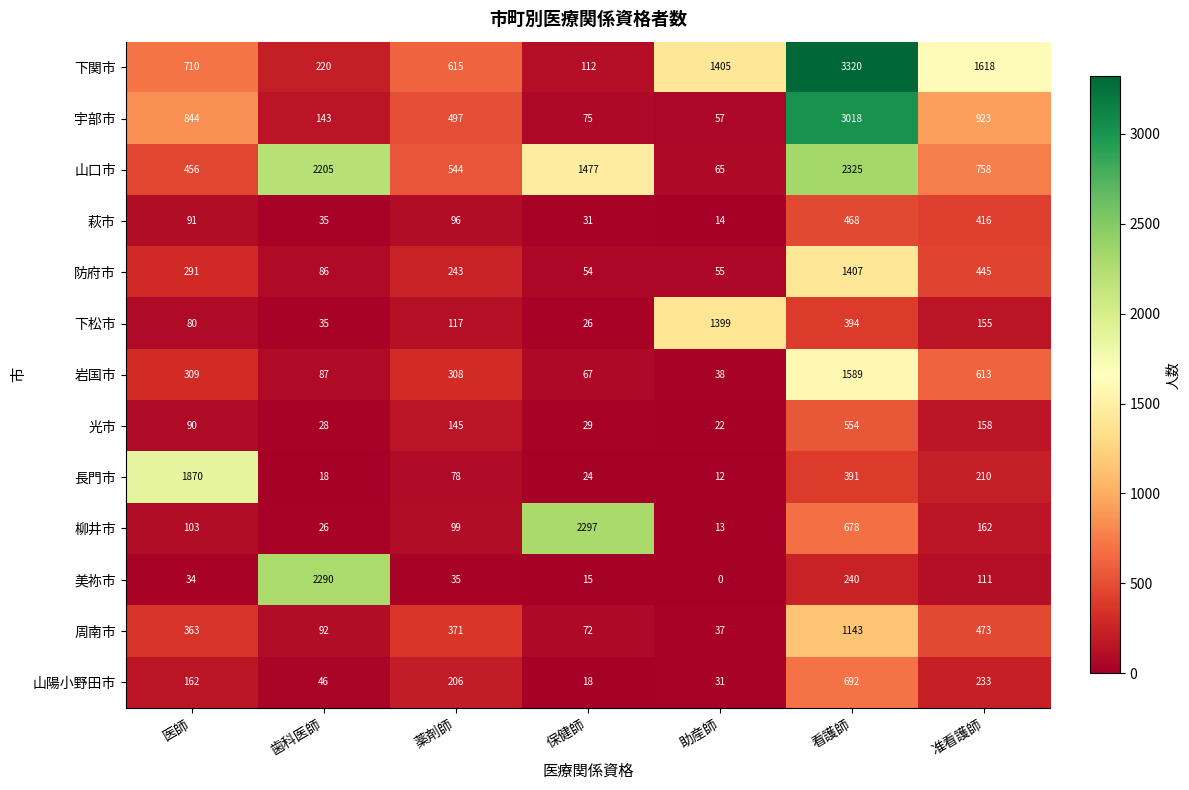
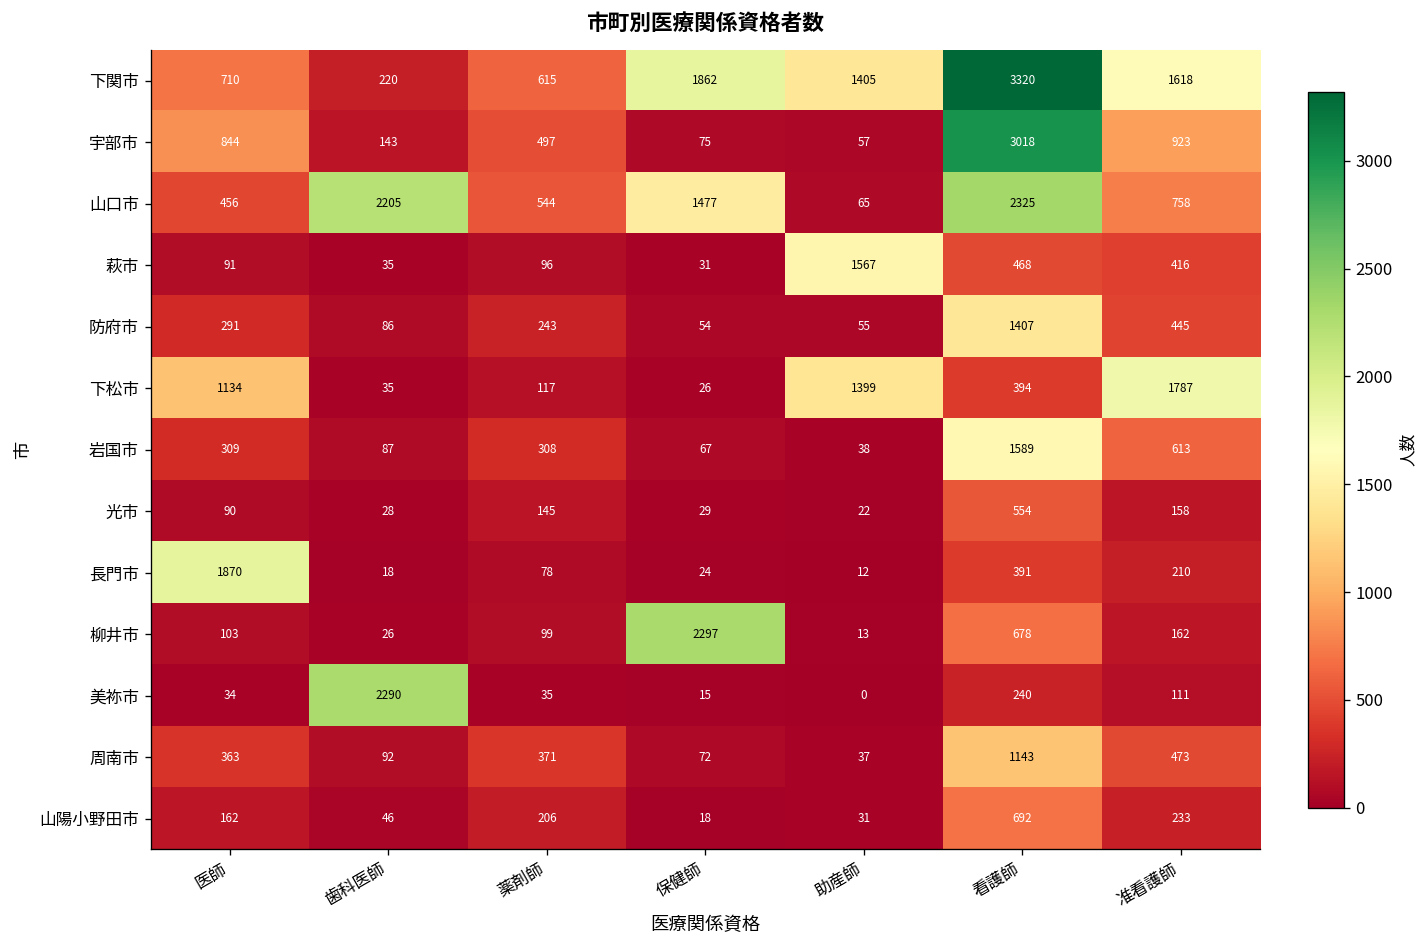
  {
    "下関市": {
      "医師": 710,
      "歯科医師": 220,
      "薬剤師": 615,
-     "保健師": 112,
+     "保健師": 1862,
      "助産師": 1405,
      "看護師": 3320,
      "准看護師": 1618
    },
    "宇部市": {
      "医師": 844,
      "歯科医師": 143,
      "薬剤師": 497,
      "保健師": 75,
      "助産師": 57,
      "看護師": 3018,
      "准看護師": 923
    },
    "山口市": {
      "医師": 456,
      "歯科医師": 2205,
      "薬剤師": 544,
      "保健師": 1477,
      "助産師": 65,
      "看護師": 2325,
      "准看護師": 758
    },
    "萩市": {
      "医師": 91,
      "歯科医師": 35,
      "薬剤師": 96,
      "保健師": 31,
-     "助産師": 14,
+     "助産師": 1567,
      "看護師": 468,
      "准看護師": 416
    },
    "防府市": {
      "医師": 291,
      "歯科医師": 86,
      "薬剤師": 243,
      "保健師": 54,
      "助産師": 55,
      "看護師": 1407,
      "准看護師": 445
    },
    "下松市": {
-     "医師": 80,
+     "医師": 1134,
      "歯科医師": 35,
      "薬剤師": 117,
      "保健師": 26,
      "助産師": 1399,
      "看護師": 394,
-     "准看護師": 155
+     "准看護師": 1787
    },
    "岩国市": {
      "医師": 309,
      "歯科医師": 87,
      "薬剤師": 308,
      "保健師": 67,
      "助産師": 38,
      "看護師": 1589,
      "准看護師": 613
    },
    "光市": {
      "医師": 90,
      "歯科医師": 28,
      "薬剤師": 145,
      "保健師": 29,
      "助産師": 22,
      "看護師": 554,
      "准看護師": 158
    },
    "長門市": {
      "医師": 1870,
      "歯科医師": 18,
      "薬剤師": 78,
      "保健師": 24,
      "助産師": 12,
      "看護師": 391,
      "准看護師": 210
    },
    "柳井市": {
      "医師": 103,
      "歯科医師": 26,
      "薬剤師": 99,
      "保健師": 2297,
      "助産師": 13,
      "看護師": 678,
      "准看護師": 162
    },
    "美祢市": {
      "医師": 34,
      "歯科医師": 2290,
      "薬剤師": 35,
      "保健師": 15,
      "助産師": 0,
      "看護師": 240,
      "准看護師": 111
    },
    "周南市": {
      "医師": 363,
      "歯科医師": 92,
      "薬剤師": 371,
      "保健師": 72,
      "助産師": 37,
      "看護師": 1143,
      "准看護師": 473
    },
    "山陽小野田市": {
      "医師": 162,
      "歯科医師": 46,
      "薬剤師": 206,
      "保健師": 18,
      "助産師": 31,
      "看護師": 692,
      "准看護師": 233
    }
  }
